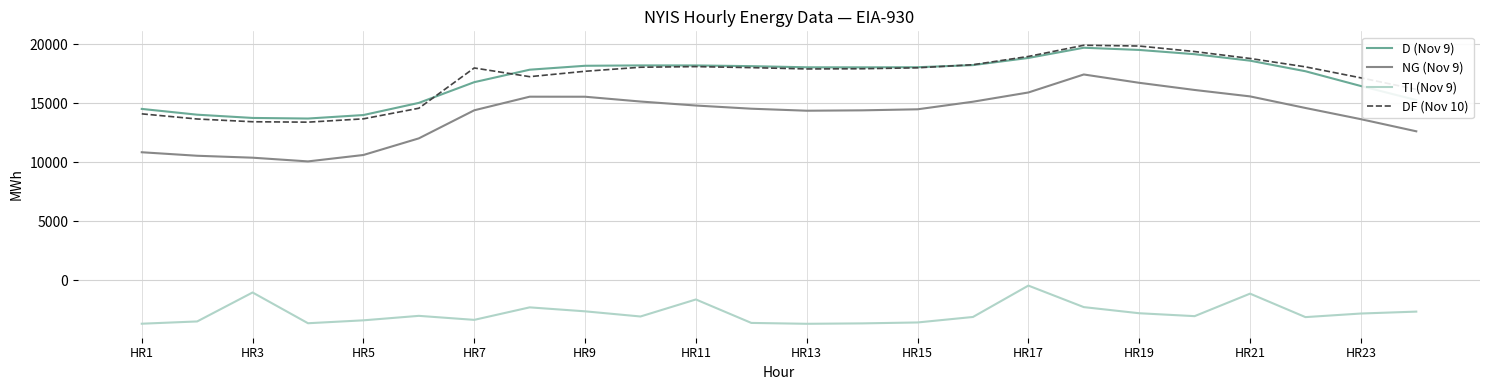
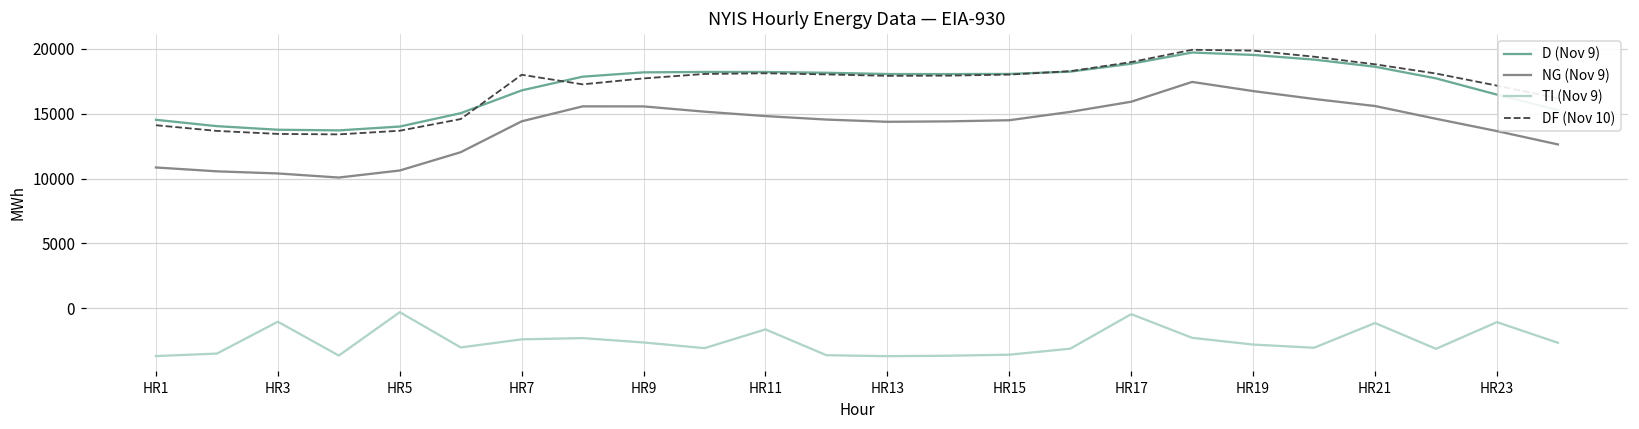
  {
    "TI (Nov 9)": {
      "HR1": -3700,
      "HR3": -1000,
-     "HR5": -3400,
-     "HR7": -3300,
+     "HR5": -300,
+     "HR7": -2400,
      "HR9": -2600,
      "HR11": -1600,
      "HR13": -3700,
      "HR15": -3600,
      "HR17": -400,
      "HR19": -2800,
      "HR21": -1100,
-     "HR23": -2800
+     "HR23": -1100
    },
    "DF (Nov 10)": {
      "HR1": 14100,
      "HR3": 13400,
      "HR5": 13700,
      "HR7": 18000,
      "HR9": 17700,
      "HR19": 19900,
      "HR23": 17200
    }
  }
